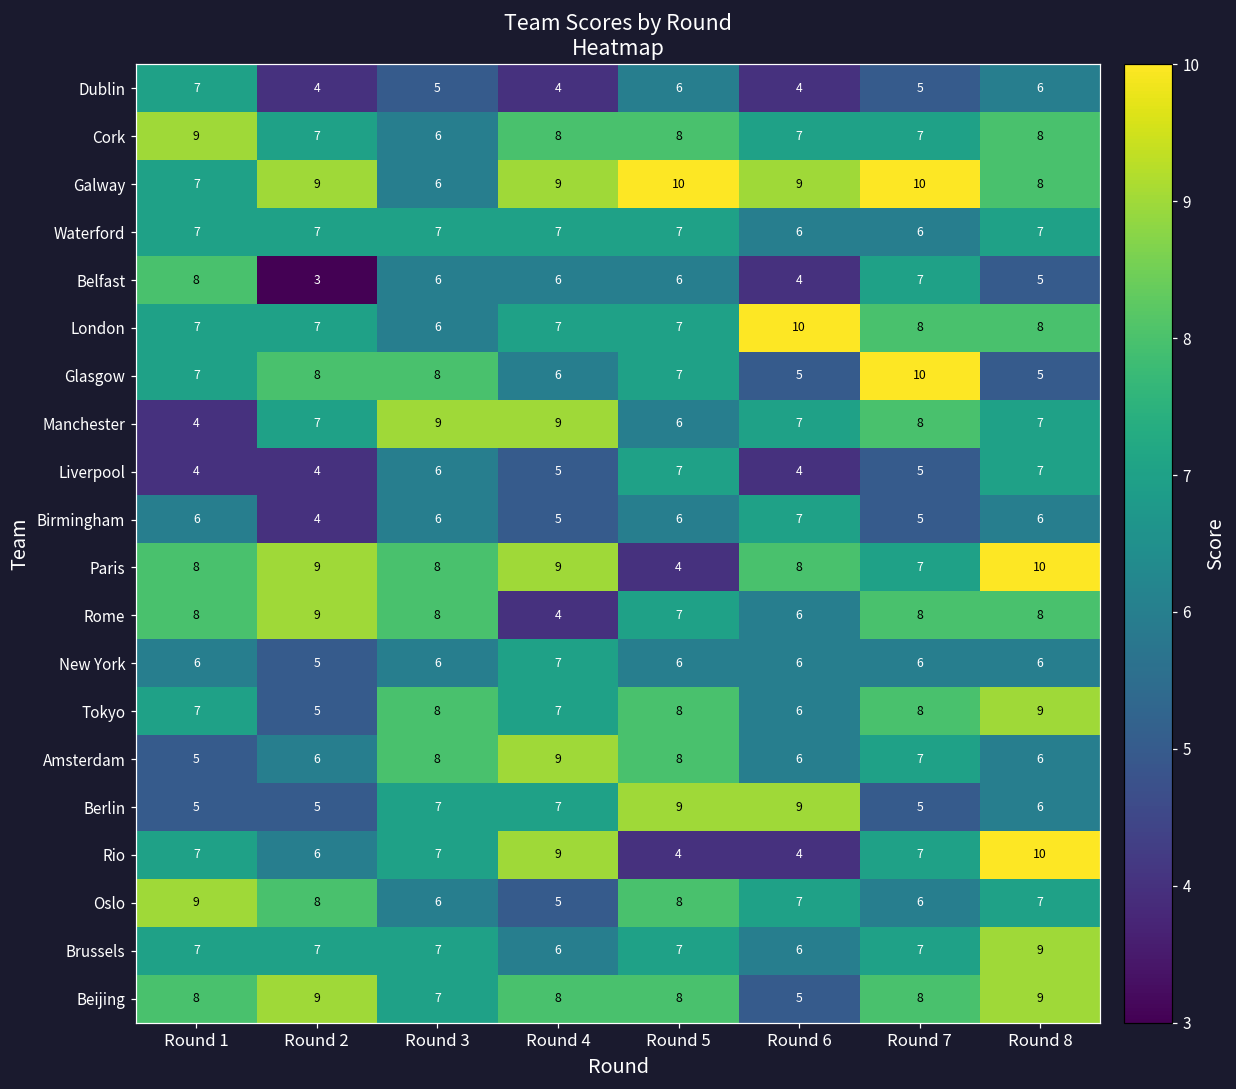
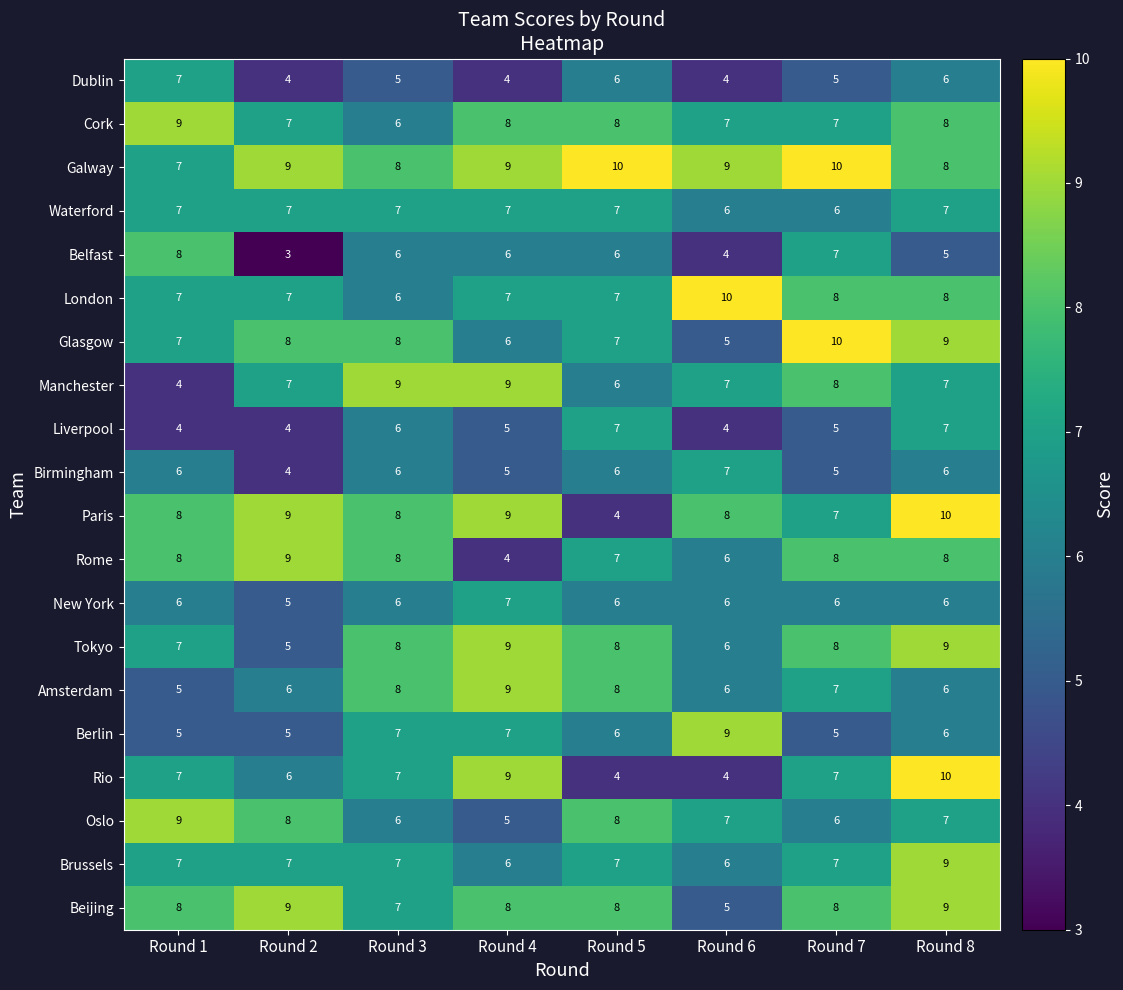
  {
    "Dublin": {
      "Round 1": 7,
      "Round 2": 4,
      "Round 3": 5,
      "Round 4": 4,
      "Round 5": 6,
      "Round 6": 4,
      "Round 7": 5,
      "Round 8": 6
    },
    "Cork": {
      "Round 1": 9,
      "Round 2": 7,
      "Round 3": 6,
      "Round 4": 8,
      "Round 5": 8,
      "Round 6": 7,
      "Round 7": 7,
      "Round 8": 8
    },
    "Galway": {
      "Round 1": 7,
      "Round 2": 9,
-     "Round 3": 6,
+     "Round 3": 8,
      "Round 4": 9,
      "Round 5": 10,
      "Round 6": 9,
      "Round 7": 10,
      "Round 8": 8
    },
    "Waterford": {
      "Round 1": 7,
      "Round 2": 7,
      "Round 3": 7,
      "Round 4": 7,
      "Round 5": 7,
      "Round 6": 6,
      "Round 7": 6,
      "Round 8": 7
    },
    "Belfast": {
      "Round 1": 8,
      "Round 2": 3,
      "Round 3": 6,
      "Round 4": 6,
      "Round 5": 6,
      "Round 6": 4,
      "Round 7": 7,
      "Round 8": 5
    },
    "London": {
      "Round 1": 7,
      "Round 2": 7,
      "Round 3": 6,
      "Round 4": 7,
      "Round 5": 7,
      "Round 6": 10,
      "Round 7": 8,
      "Round 8": 8
    },
    "Glasgow": {
      "Round 1": 7,
      "Round 2": 8,
      "Round 3": 8,
      "Round 4": 6,
      "Round 5": 7,
      "Round 6": 5,
      "Round 7": 10,
-     "Round 8": 5
+     "Round 8": 9
    },
    "Manchester": {
      "Round 1": 4,
      "Round 2": 7,
      "Round 3": 9,
      "Round 4": 9,
      "Round 5": 6,
      "Round 6": 7,
      "Round 7": 8,
      "Round 8": 7
    },
    "Liverpool": {
      "Round 1": 4,
      "Round 2": 4,
      "Round 3": 6,
      "Round 4": 5,
      "Round 5": 7,
      "Round 6": 4,
      "Round 7": 5,
      "Round 8": 7
    },
    "Birmingham": {
      "Round 1": 6,
      "Round 2": 4,
      "Round 3": 6,
      "Round 4": 5,
      "Round 5": 6,
      "Round 6": 7,
      "Round 7": 5,
      "Round 8": 6
    },
    "Paris": {
      "Round 1": 8,
      "Round 2": 9,
      "Round 3": 8,
      "Round 4": 9,
      "Round 5": 4,
      "Round 6": 8,
      "Round 7": 7,
      "Round 8": 10
    },
    "Rome": {
      "Round 1": 8,
      "Round 2": 9,
      "Round 3": 8,
      "Round 4": 4,
      "Round 5": 7,
      "Round 6": 6,
      "Round 7": 8,
      "Round 8": 8
    },
    "New York": {
      "Round 1": 6,
      "Round 2": 5,
      "Round 3": 6,
      "Round 4": 7,
      "Round 5": 6,
      "Round 6": 6,
      "Round 7": 6,
      "Round 8": 6
    },
    "Tokyo": {
      "Round 1": 7,
      "Round 2": 5,
      "Round 3": 8,
-     "Round 4": 7,
+     "Round 4": 9,
      "Round 5": 8,
      "Round 6": 6,
      "Round 7": 8,
      "Round 8": 9
    },
    "Amsterdam": {
      "Round 1": 5,
      "Round 2": 6,
      "Round 3": 8,
      "Round 4": 9,
      "Round 5": 8,
      "Round 6": 6,
      "Round 7": 7,
      "Round 8": 6
    },
    "Berlin": {
      "Round 1": 5,
      "Round 2": 5,
      "Round 3": 7,
      "Round 4": 7,
-     "Round 5": 9,
+     "Round 5": 6,
      "Round 6": 9,
      "Round 7": 5,
      "Round 8": 6
    },
    "Rio": {
      "Round 1": 7,
      "Round 2": 6,
      "Round 3": 7,
      "Round 4": 9,
      "Round 5": 4,
      "Round 6": 4,
      "Round 7": 7,
      "Round 8": 10
    },
    "Oslo": {
      "Round 1": 9,
      "Round 2": 8,
      "Round 3": 6,
      "Round 4": 5,
      "Round 5": 8,
      "Round 6": 7,
      "Round 7": 6,
      "Round 8": 7
    },
    "Brussels": {
      "Round 1": 7,
      "Round 2": 7,
      "Round 3": 7,
      "Round 4": 6,
      "Round 5": 7,
      "Round 6": 6,
      "Round 7": 7,
      "Round 8": 9
    },
    "Beijing": {
      "Round 1": 8,
      "Round 2": 9,
      "Round 3": 7,
      "Round 4": 8,
      "Round 5": 8,
      "Round 6": 5,
      "Round 7": 8,
      "Round 8": 9
    }
  }
